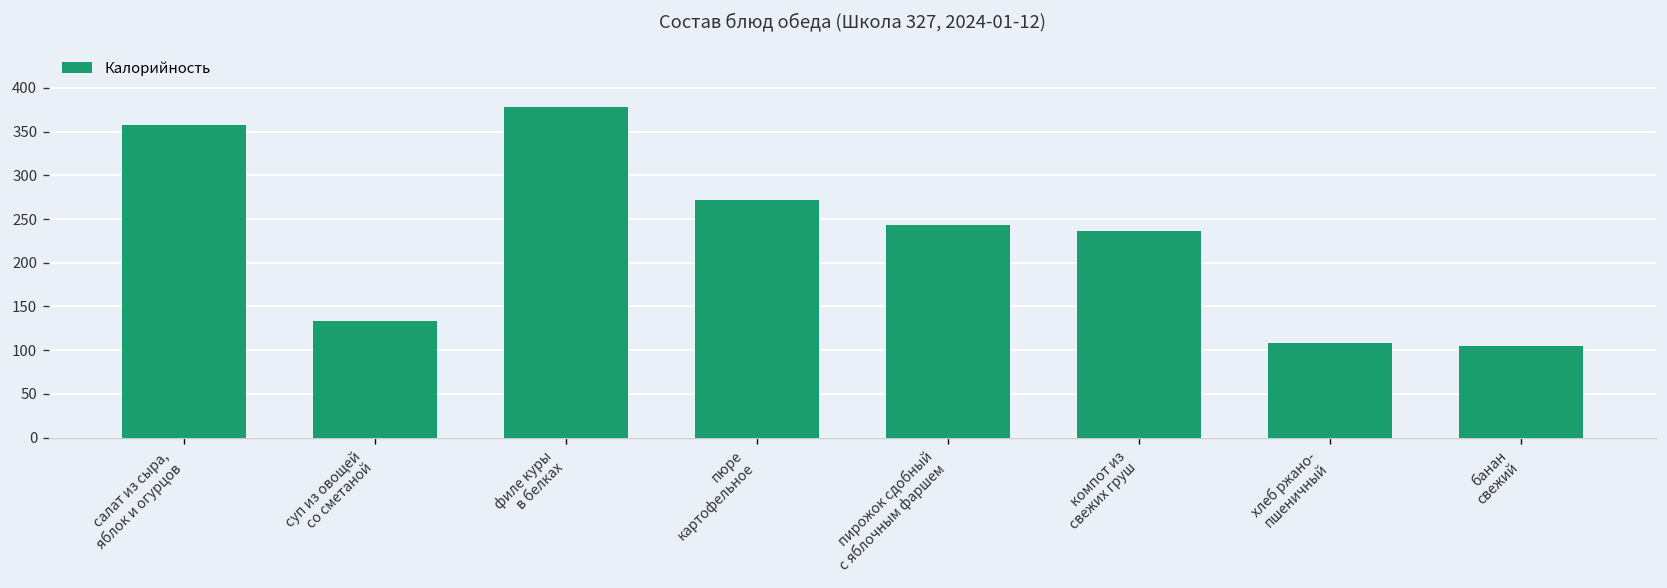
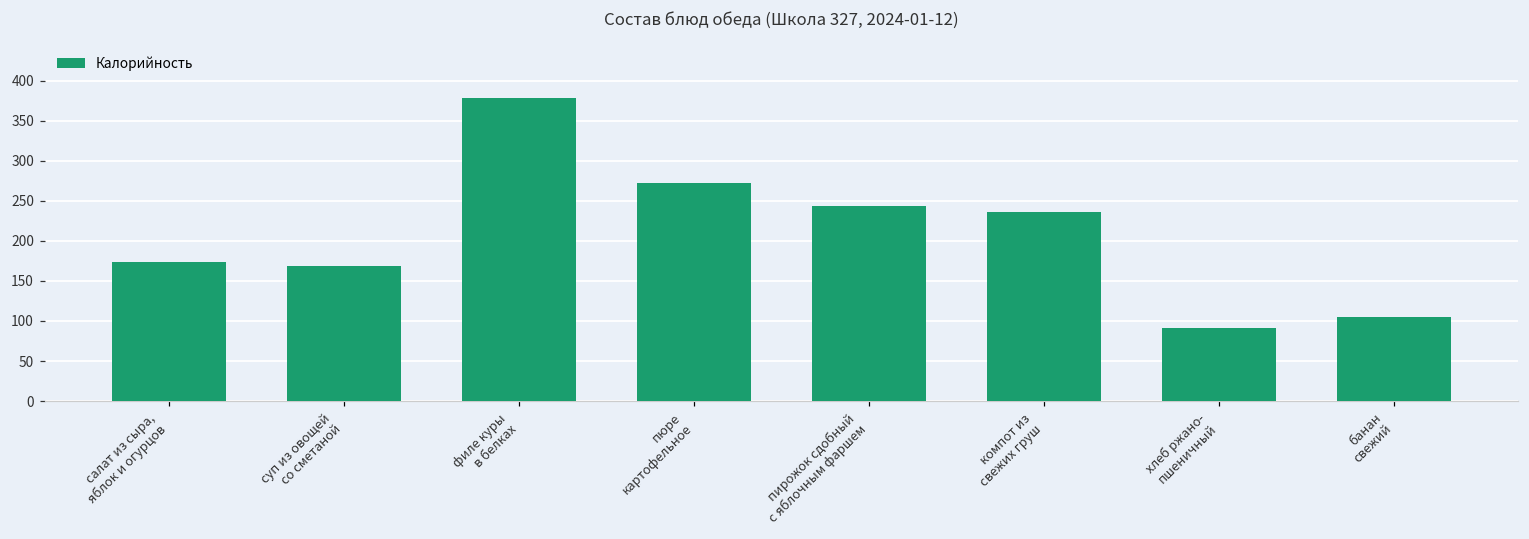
  {
-   "салат из сыра, яблок и огурцов": 360,
-   "суп из овощей со сметаной": 130,
+   "салат из сыра, яблок и огурцов": 170,
+   "суп из овощей со сметаной": 170,
    "филе куры в белках": 380,
    "пюре картофельное": 270,
    "пирожок сдобный с яблочным фаршем": 240,
    "компот из свежих груш": 240,
-   "хлеб ржано- пшеничный": 110,
+   "хлеб ржано- пшеничный": 90,
    "банан свежий": 110
  }
